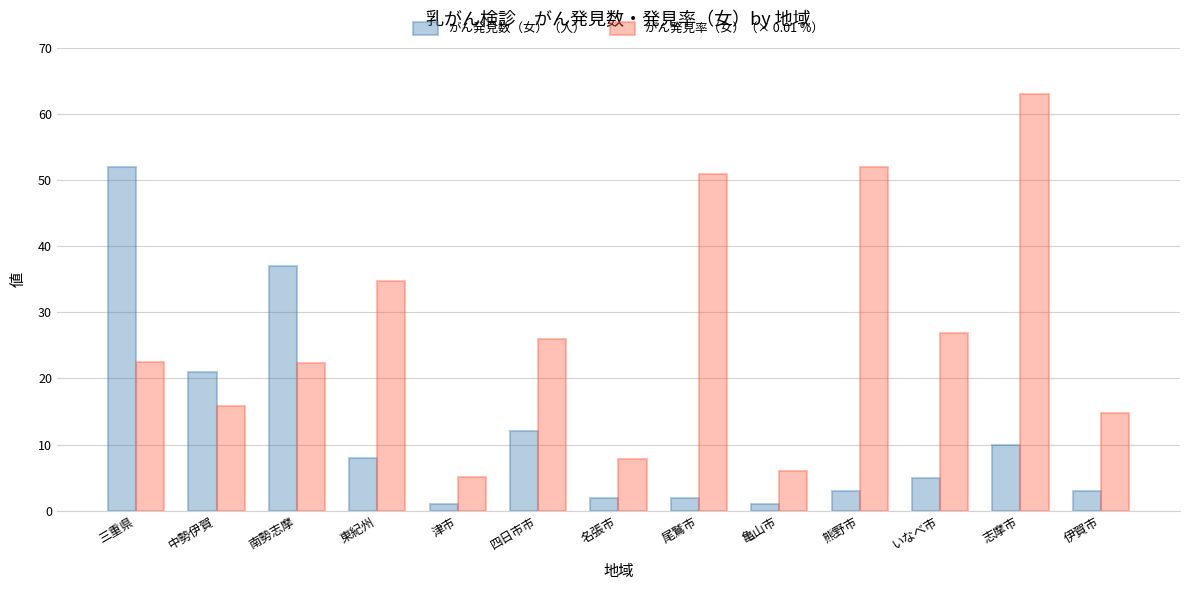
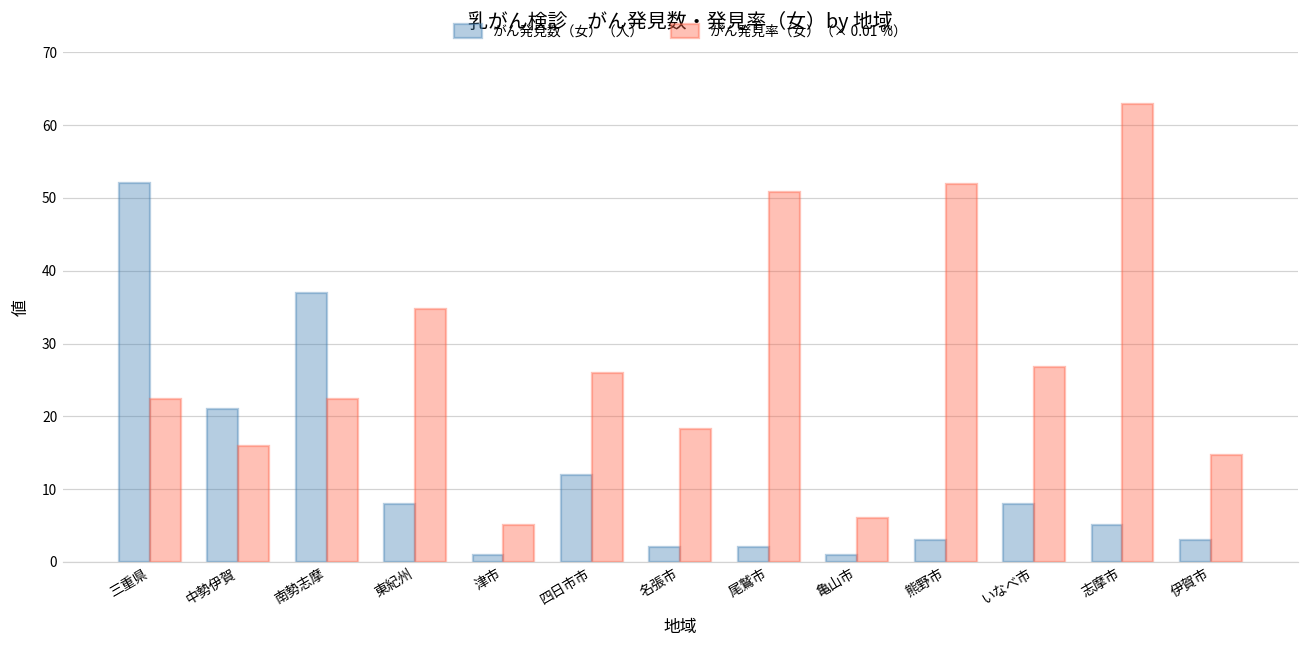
  {
    "がん発見数（女）（人）": {
      "三重県": 52,
      "中勢伊賀": 21,
      "南勢志摩": 37,
      "東紀州": 8,
      "津市": 1,
      "四日市市": 12,
      "名張市": 2,
      "尾鷲市": 2,
      "亀山市": 1,
      "熊野市": 3,
-     "いなべ市": 5,
-     "志摩市": 10,
+     "いなべ市": 8,
+     "志摩市": 5,
      "伊賀市": 3
    },
    "がん発見率（女）（× 0.01 %）": {
      "三重県": 22,
      "中勢伊賀": 16,
      "南勢志摩": 22,
      "東紀州": 35,
      "津市": 5,
      "四日市市": 26,
-     "名張市": 8,
+     "名張市": 18,
      "尾鷲市": 51,
      "亀山市": 6,
      "熊野市": 52,
      "いなべ市": 27,
      "志摩市": 63,
      "伊賀市": 15
    }
  }
